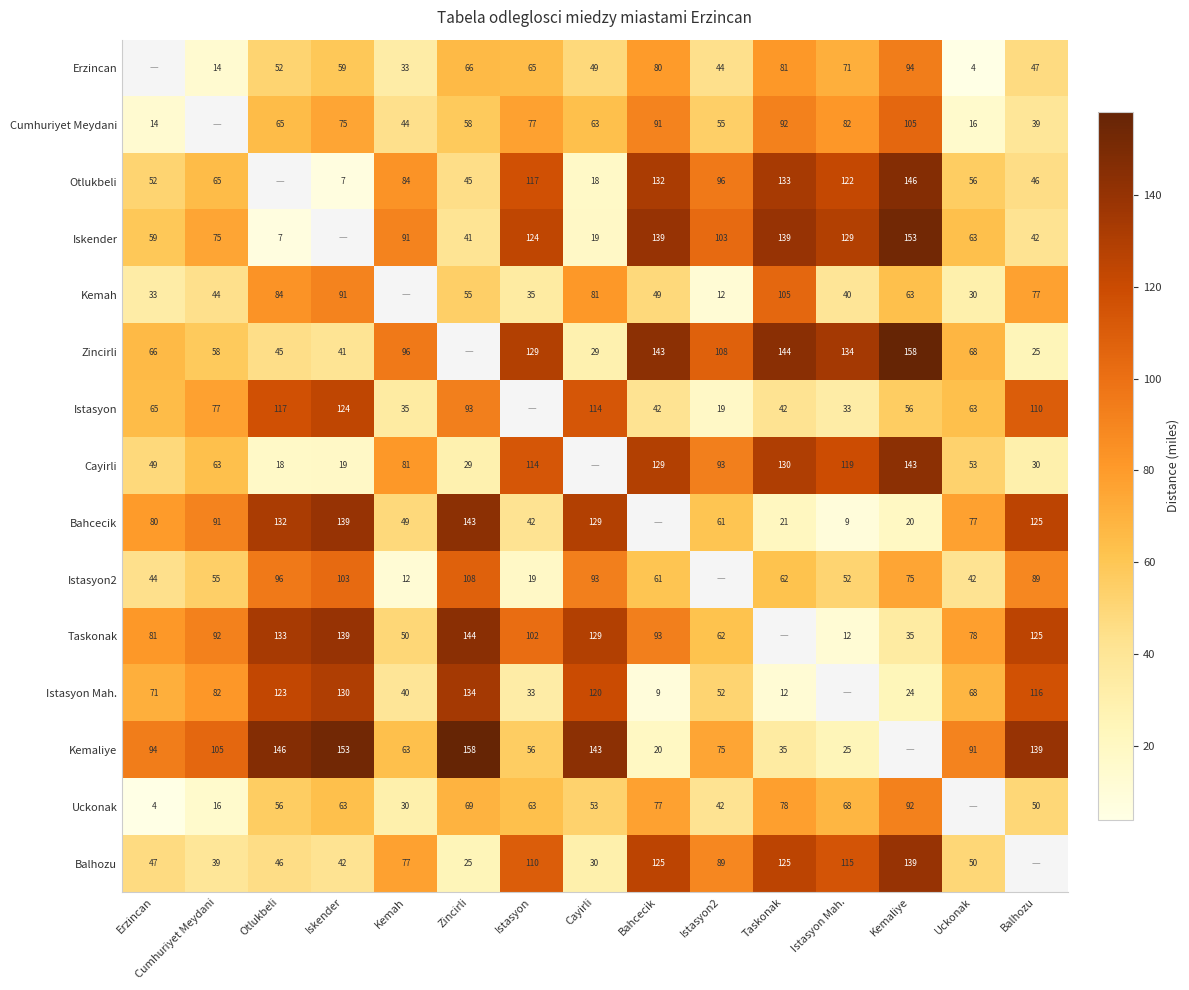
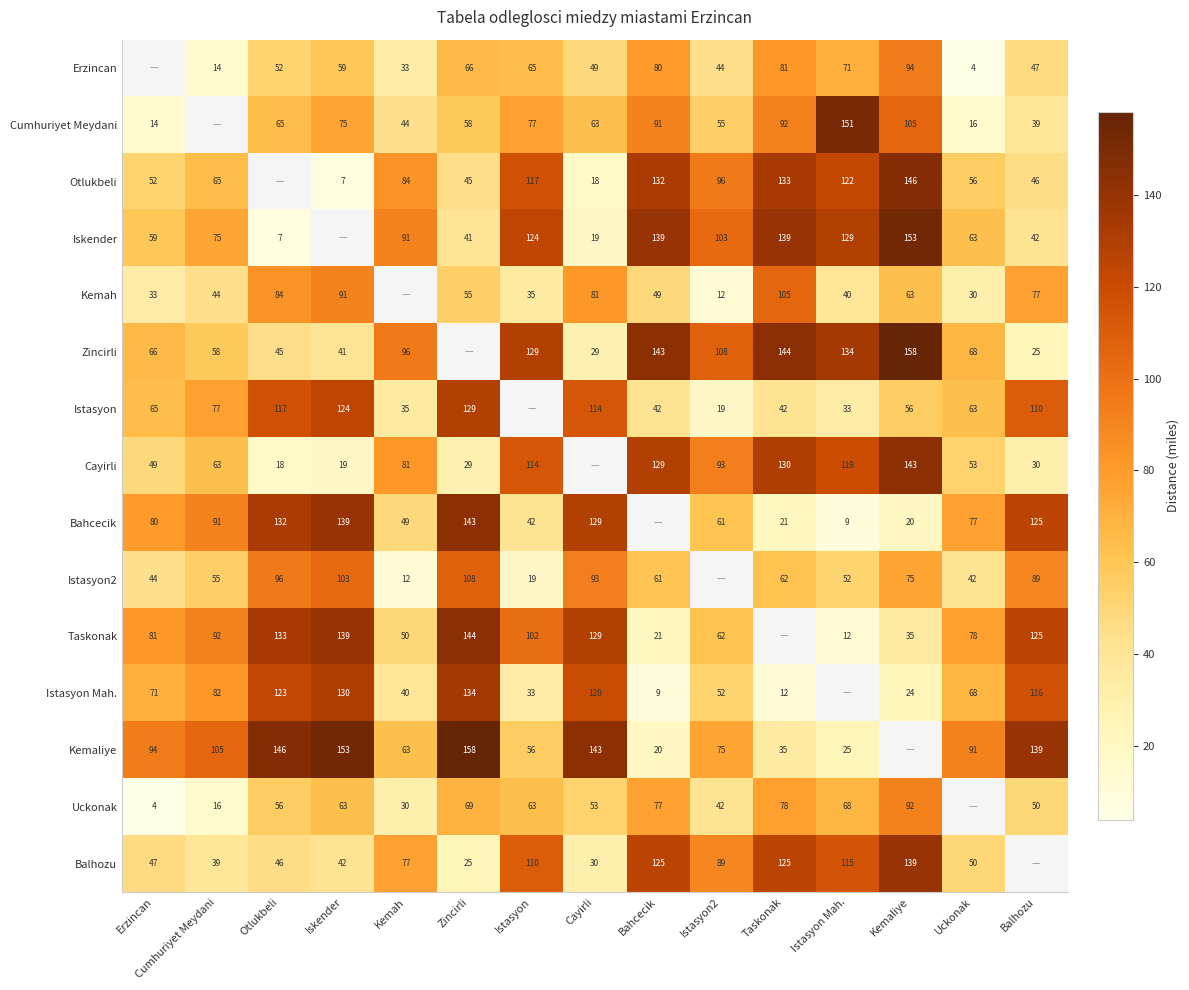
  {
    "Cumhuriyet Meydani": {
      "Erzincan": 14,
      "Otlukbeli": 65,
      "Iskender": 75,
      "Kemah": 44,
      "Zincirli": 58,
      "Istasyon": 77,
      "Cayirli": 63,
      "Bahcecik": 91,
      "Istasyon2": 55,
      "Taskonak": 92,
-     "Istasyon Mah.": 82,
+     "Istasyon Mah.": 151,
      "Kemaliye": 105,
      "Uckonak": 16,
      "Balhozu": 39
    },
    "Istasyon": {
      "Erzincan": 65,
      "Cumhuriyet Meydani": 77,
      "Otlukbeli": 117,
      "Iskender": 124,
      "Kemah": 35,
-     "Zincirli": 93,
+     "Zincirli": 129,
      "Cayirli": 114,
      "Bahcecik": 42,
      "Istasyon2": 19,
      "Taskonak": 42,
      "Istasyon Mah.": 33,
      "Kemaliye": 56,
      "Uckonak": 63,
      "Balhozu": 110
    },
    "Taskonak": {
      "Erzincan": 81,
      "Cumhuriyet Meydani": 92,
      "Otlukbeli": 133,
      "Iskender": 139,
      "Kemah": 50,
      "Zincirli": 144,
      "Istasyon": 102,
      "Cayirli": 129,
-     "Bahcecik": 93,
+     "Bahcecik": 21,
      "Istasyon2": 62,
      "Istasyon Mah.": 12,
      "Kemaliye": 35,
      "Uckonak": 78,
      "Balhozu": 125
    }
  }
